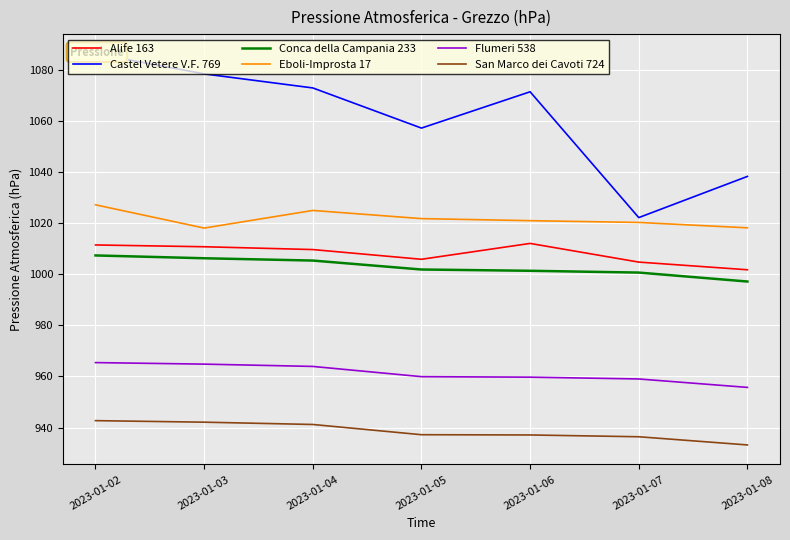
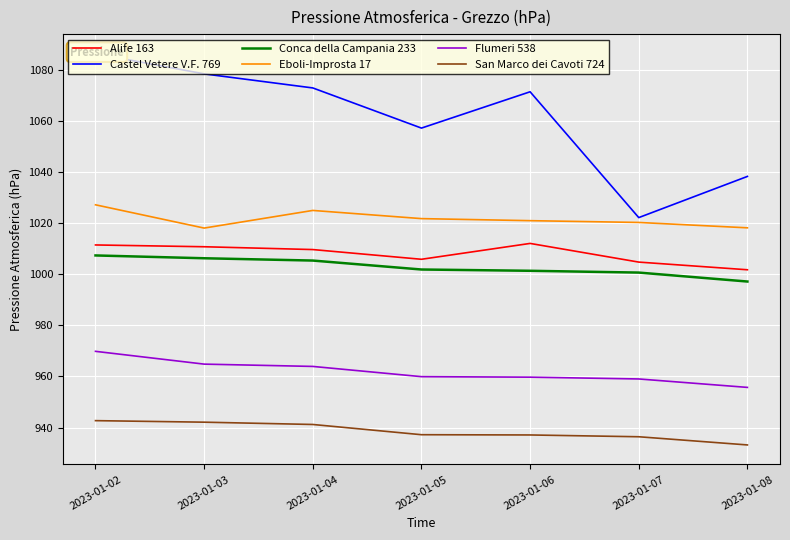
  {
    "Alife 163": {
      "2023-01-02": 1011,
      "2023-01-03": 1011,
      "2023-01-04": 1010,
      "2023-01-05": 1006,
      "2023-01-06": 1012,
      "2023-01-07": 1005,
      "2023-01-08": 1002
    },
    "Castel Vetere V.F. 769": {
      "2023-01-04": 1073,
      "2023-01-05": 1057,
      "2023-01-06": 1071,
      "2023-01-07": 1022,
      "2023-01-08": 1038
    },
    "Conca della Campania 233": {
      "2023-01-02": 1007,
      "2023-01-03": 1006,
      "2023-01-04": 1005,
      "2023-01-05": 1002,
      "2023-01-06": 1001,
      "2023-01-07": 1001,
      "2023-01-08": 997
    },
    "Eboli-Improsta 17": {
      "2023-01-02": 1027,
      "2023-01-03": 1018,
      "2023-01-04": 1025,
      "2023-01-05": 1022,
      "2023-01-06": 1021,
      "2023-01-07": 1020,
      "2023-01-08": 1018
    },
    "Flumeri 538": {
-     "2023-01-02": 965,
+     "2023-01-02": 970,
      "2023-01-03": 965,
      "2023-01-04": 964,
      "2023-01-05": 960,
      "2023-01-06": 960,
      "2023-01-07": 959,
      "2023-01-08": 956
    },
    "San Marco dei Cavoti 724": {
      "2023-01-02": 943,
      "2023-01-03": 942,
      "2023-01-04": 941,
      "2023-01-05": 937,
      "2023-01-06": 937,
      "2023-01-07": 936,
      "2023-01-08": 933
    }
  }
